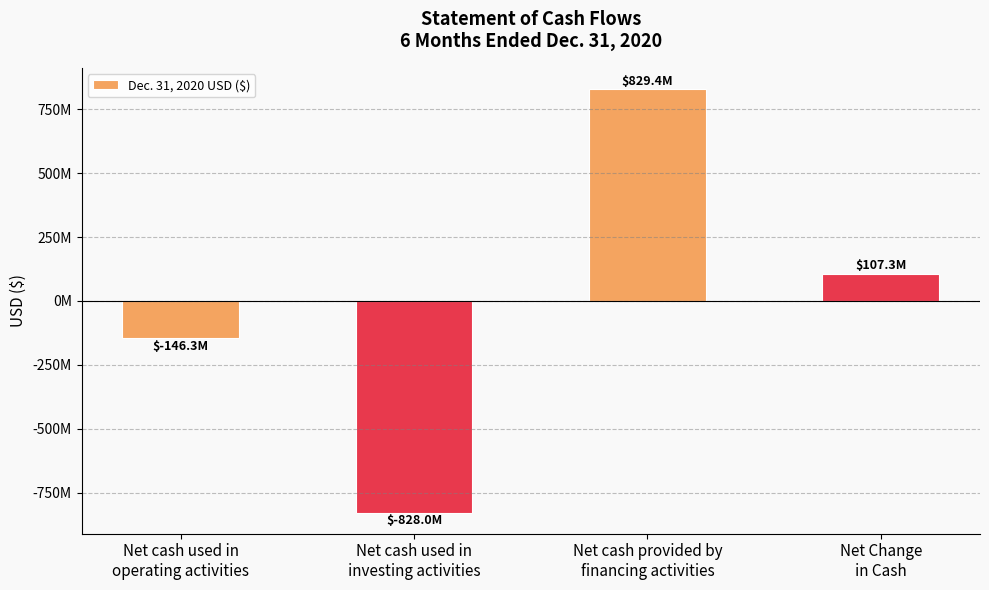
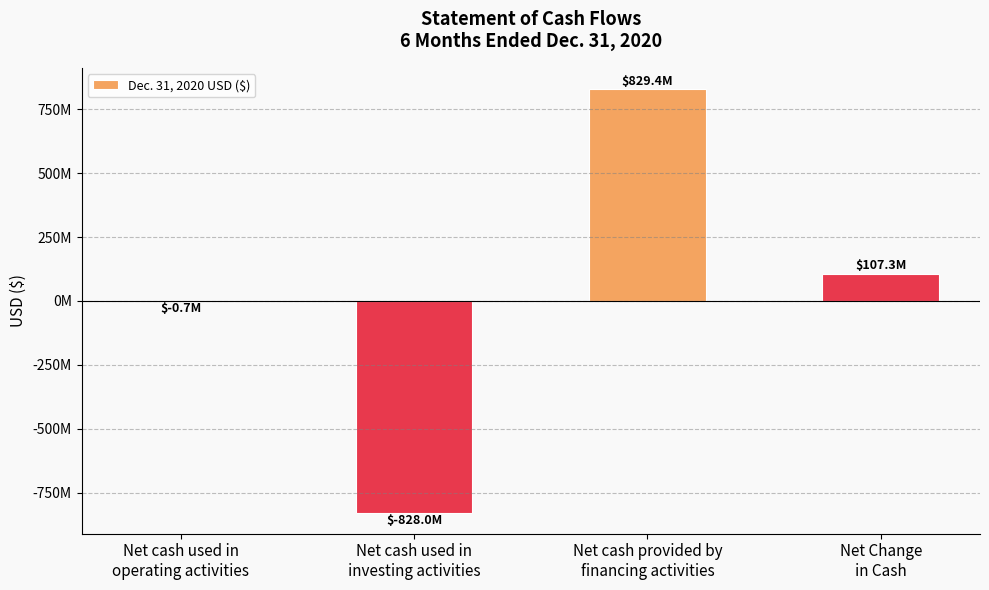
  {
-   "Net cash used in operating activities": "$-146.3M",
+   "Net cash used in operating activities": "$-0.7M",
    "Net cash used in investing activities": "$-828.0M",
    "Net cash provided by financing activities": "$829.4M",
    "Net Change in Cash": "$107.3M"
  }
